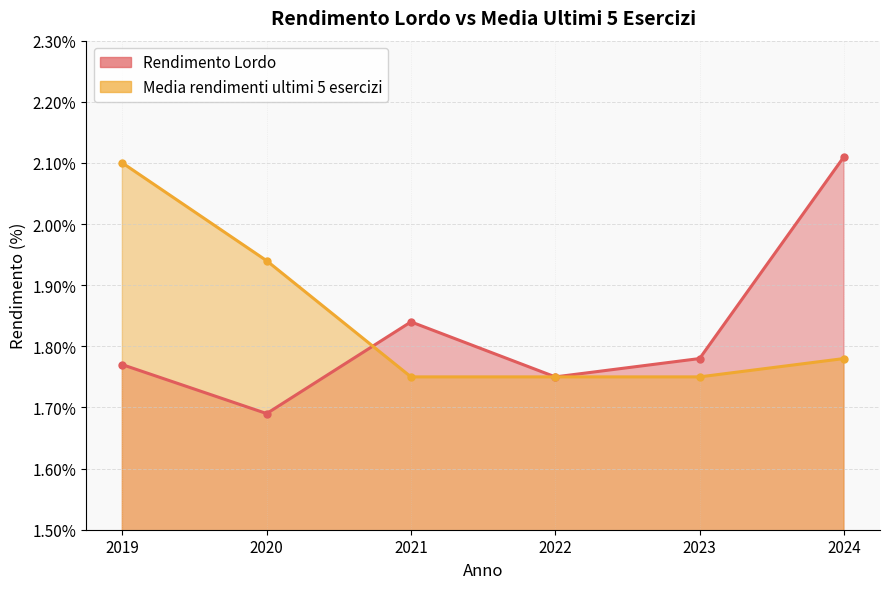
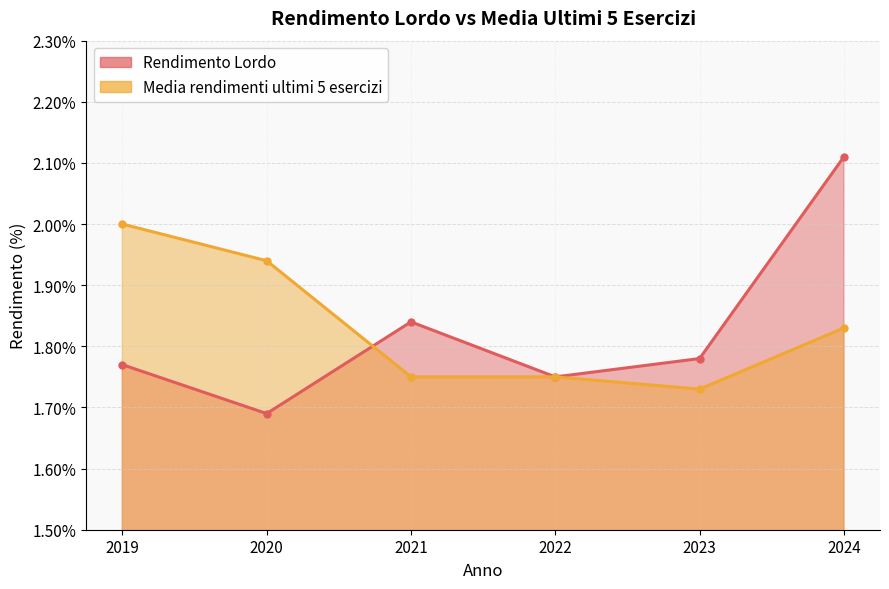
  {
    "Rendimento Lordo": {
      "2019": "1.77%",
      "2020": "1.69%",
      "2021": "1.84%",
      "2023": "1.78%",
      "2024": "2.11%"
    },
    "Media rendimenti ultimi 5 esercizi": {
-     "2019": "2.1%",
+     "2019": "2.0%",
      "2020": "1.94%",
      "2021": "1.75%",
-     "2023": "1.75%",
-     "2024": "1.78%"
+     "2023": "1.73%",
+     "2024": "1.83%"
    }
  }
